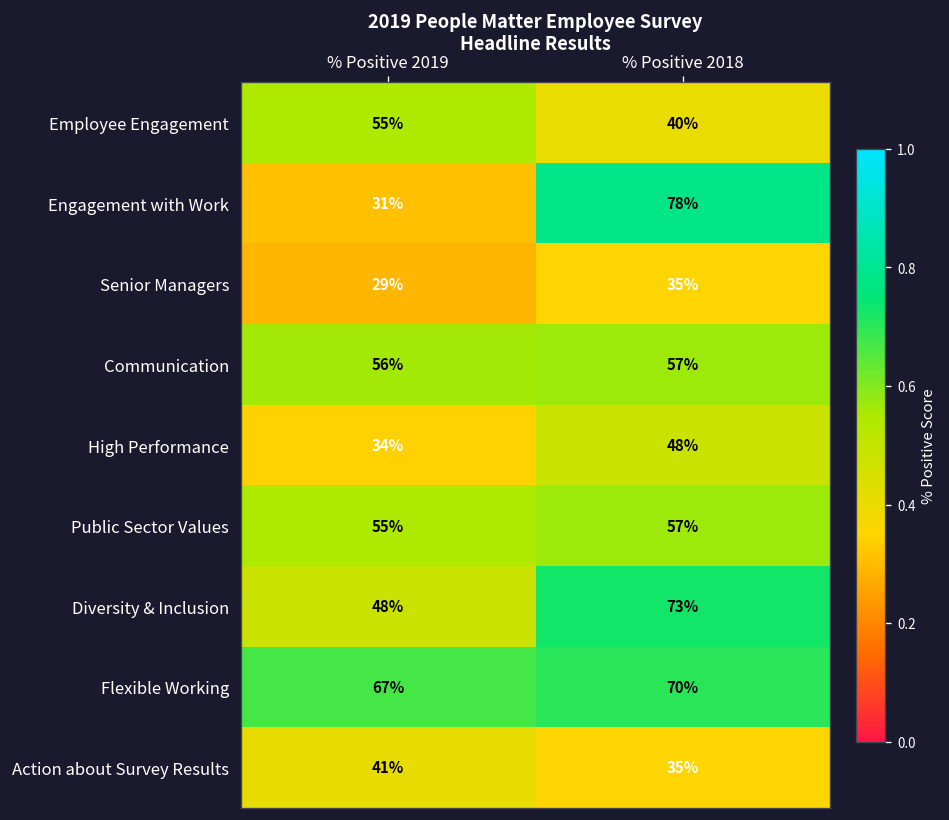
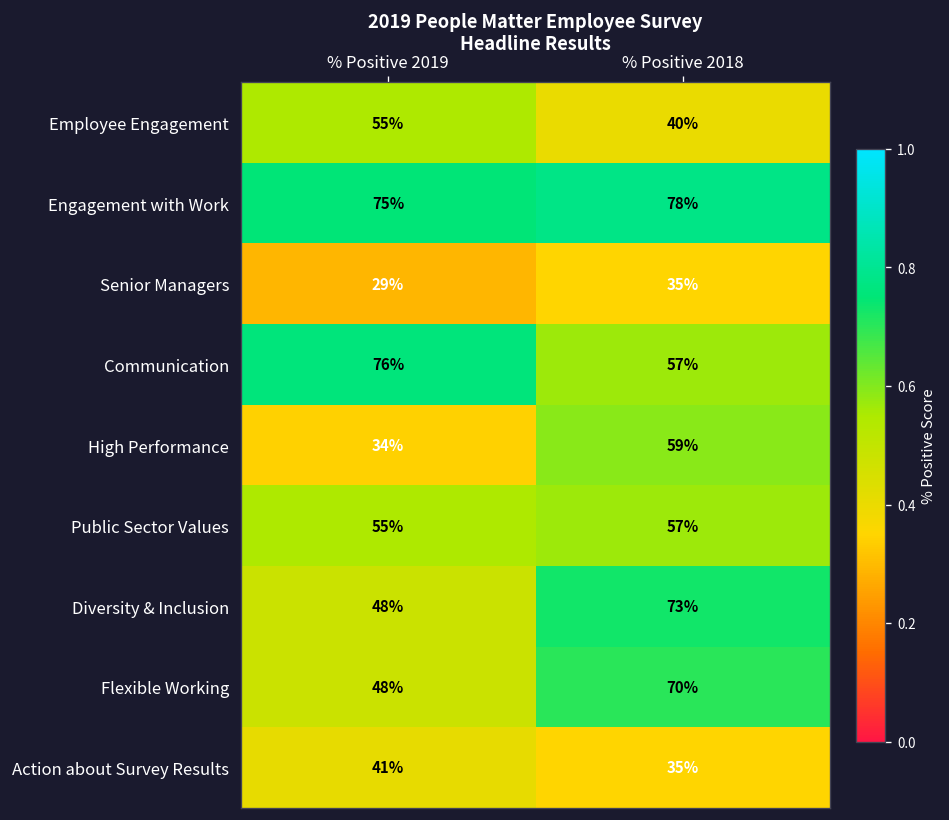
  {
    "Employee Engagement": {
      "% Positive 2019": "55%",
      "% Positive 2018": "40%"
    },
    "Engagement with Work": {
-     "% Positive 2019": "31%",
+     "% Positive 2019": "75%",
      "% Positive 2018": "78%"
    },
    "Senior Managers": {
      "% Positive 2019": "29%",
      "% Positive 2018": "35%"
    },
    "Communication": {
-     "% Positive 2019": "56%",
+     "% Positive 2019": "76%",
      "% Positive 2018": "57%"
    },
    "High Performance": {
      "% Positive 2019": "34%",
-     "% Positive 2018": "48%"
+     "% Positive 2018": "59%"
    },
    "Public Sector Values": {
      "% Positive 2019": "55%",
      "% Positive 2018": "57%"
    },
    "Diversity & Inclusion": {
      "% Positive 2019": "48%",
      "% Positive 2018": "73%"
    },
    "Flexible Working": {
-     "% Positive 2019": "67%",
+     "% Positive 2019": "48%",
      "% Positive 2018": "70%"
    },
    "Action about Survey Results": {
      "% Positive 2019": "41%",
      "% Positive 2018": "35%"
    }
  }
